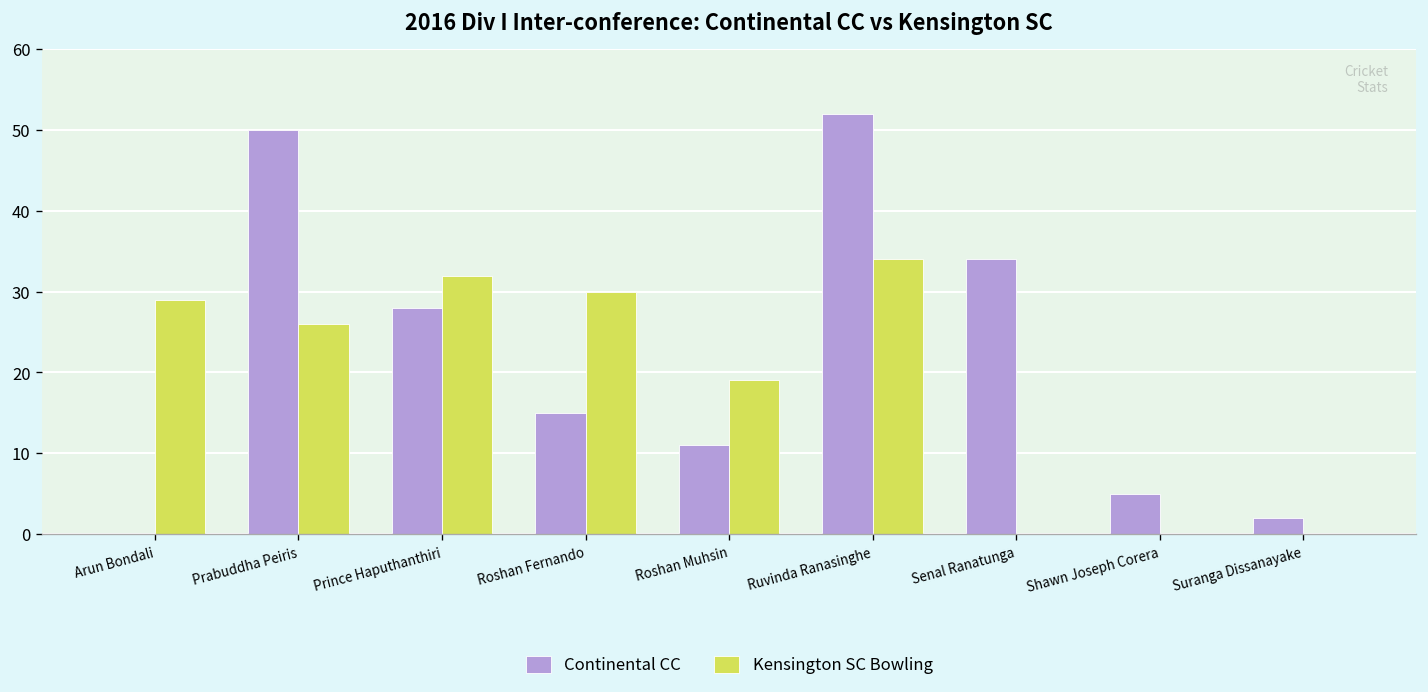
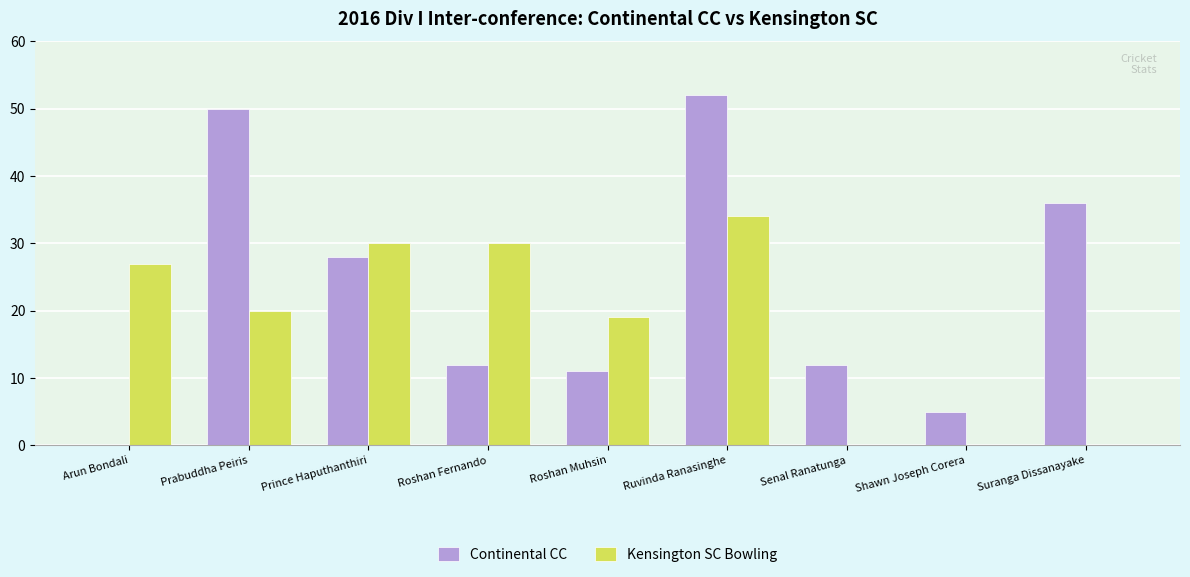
  {
    "Continental CC": {
      "Arun Bondali": 0,
      "Prabuddha Peiris": 50,
      "Prince Haputhanthiri": 28,
-     "Roshan Fernando": 15,
+     "Roshan Fernando": 12,
      "Roshan Muhsin": 11,
      "Ruvinda Ranasinghe": 52,
-     "Senal Ranatunga": 34,
+     "Senal Ranatunga": 12,
      "Shawn Joseph Corera": 5,
-     "Suranga Dissanayake": 2
+     "Suranga Dissanayake": 36
    },
    "Kensington SC Bowling": {
-     "Arun Bondali": 29,
-     "Prabuddha Peiris": 26,
-     "Prince Haputhanthiri": 32,
+     "Arun Bondali": 27,
+     "Prabuddha Peiris": 20,
+     "Prince Haputhanthiri": 30,
      "Roshan Fernando": 30,
      "Roshan Muhsin": 19,
      "Ruvinda Ranasinghe": 34,
      "Senal Ranatunga": 0,
      "Shawn Joseph Corera": 0,
      "Suranga Dissanayake": 0
    }
  }
